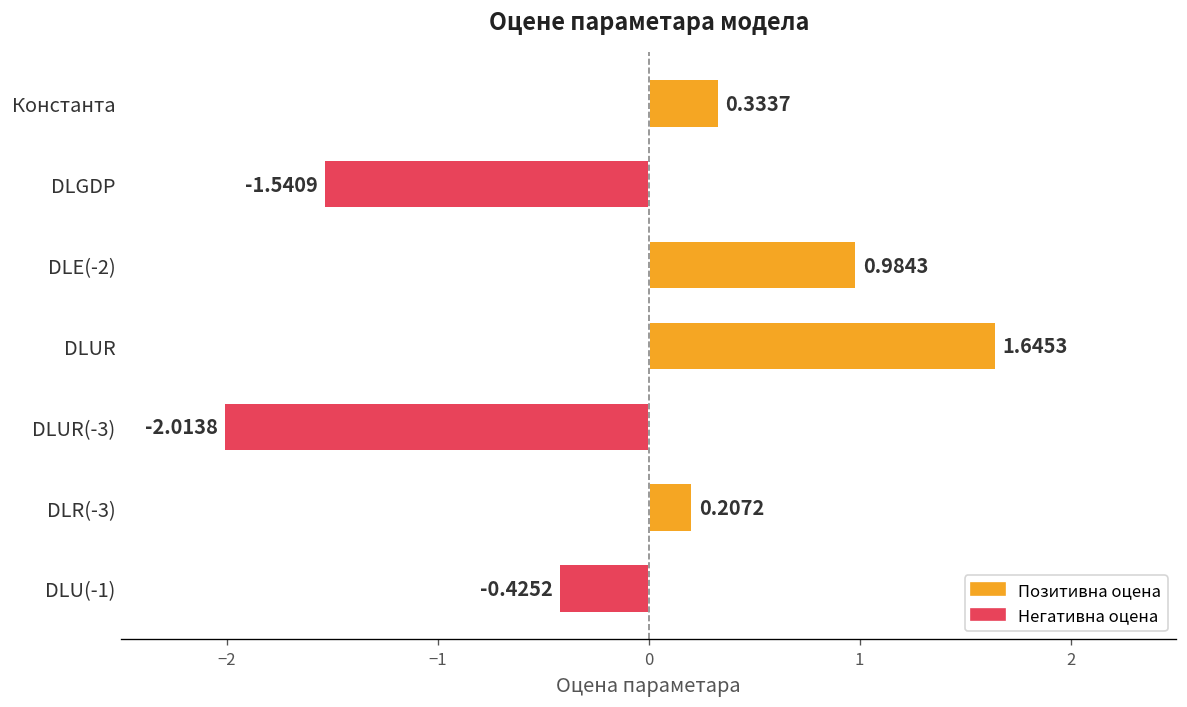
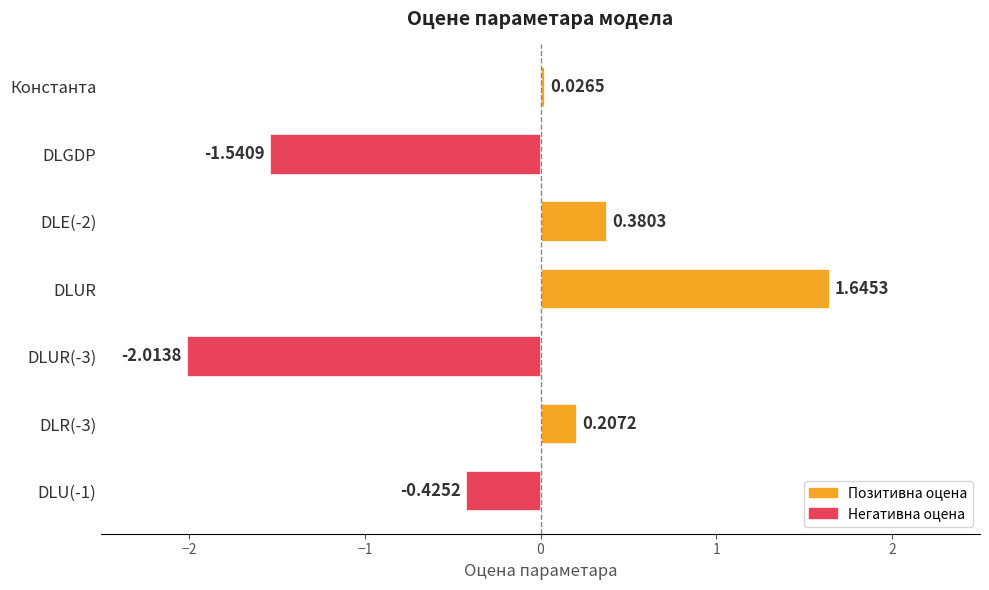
  {
-   "Константа": 0.3337,
+   "Константа": 0.0265,
    "DLGDP": -1.5409,
-   "DLE(-2)": 0.9843,
+   "DLE(-2)": 0.3803,
    "DLUR": 1.6453,
    "DLUR(-3)": -2.0138,
    "DLR(-3)": 0.2072,
    "DLU(-1)": -0.4252
  }
